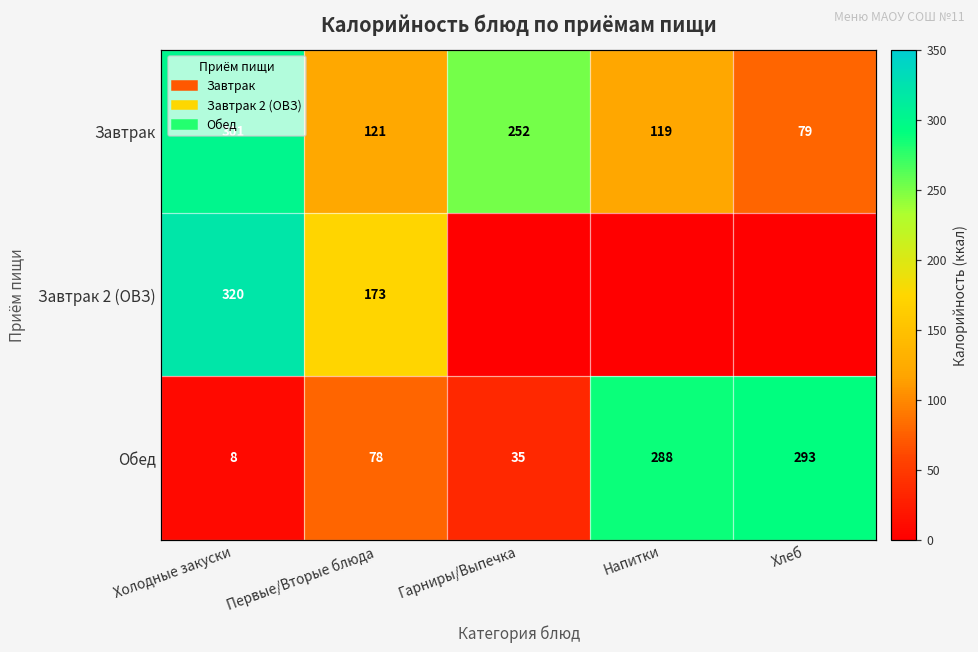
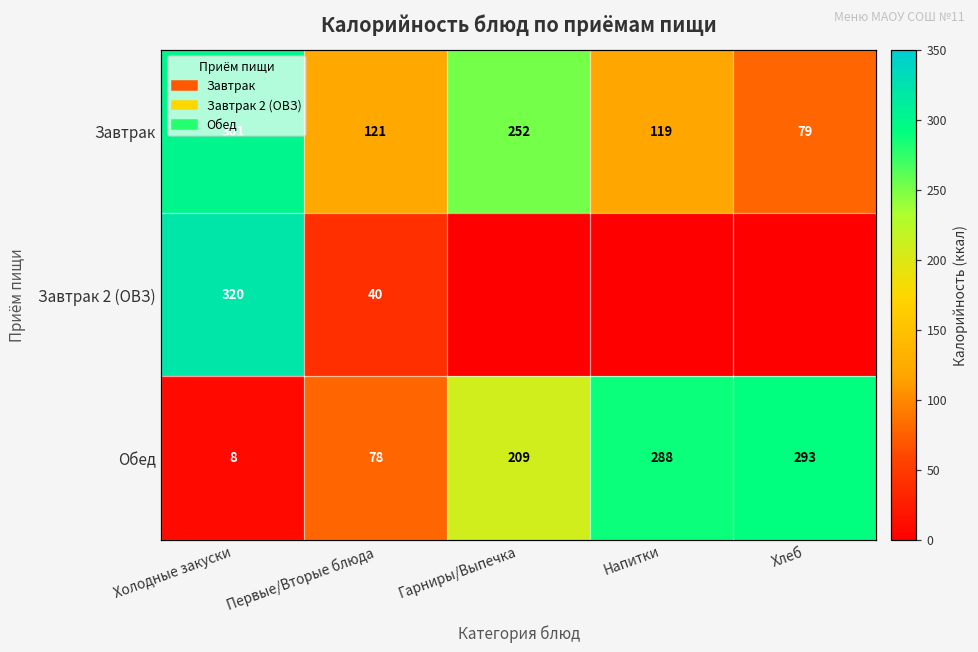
  {
    "Завтрак": {
      "Первые/Вторые блюда": 121,
      "Гарниры/Выпечка": 252,
      "Напитки": 119,
      "Хлеб": 79
    },
    "Завтрак 2 (ОВЗ)": {
      "Холодные закуски": 320,
-     "Первые/Вторые блюда": 173
+     "Первые/Вторые блюда": 40
    },
    "Обед": {
      "Холодные закуски": 8,
      "Первые/Вторые блюда": 78,
-     "Гарниры/Выпечка": 35,
+     "Гарниры/Выпечка": 209,
      "Напитки": 288,
      "Хлеб": 293
    }
  }
